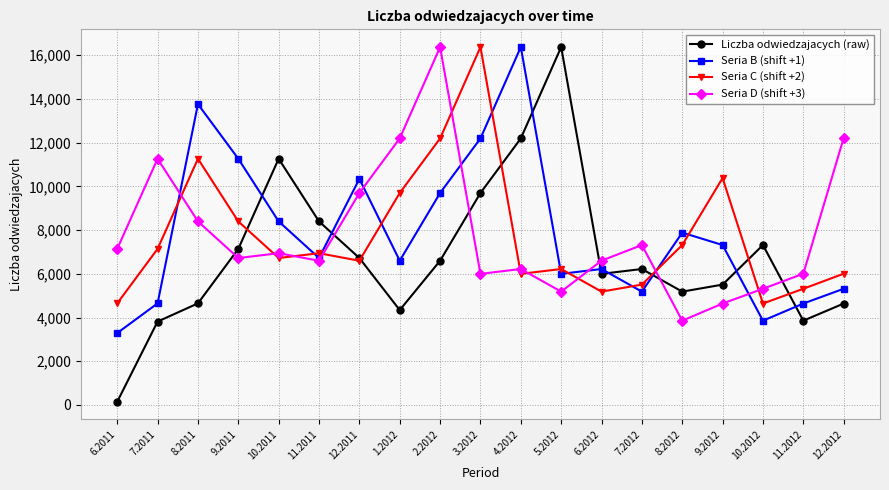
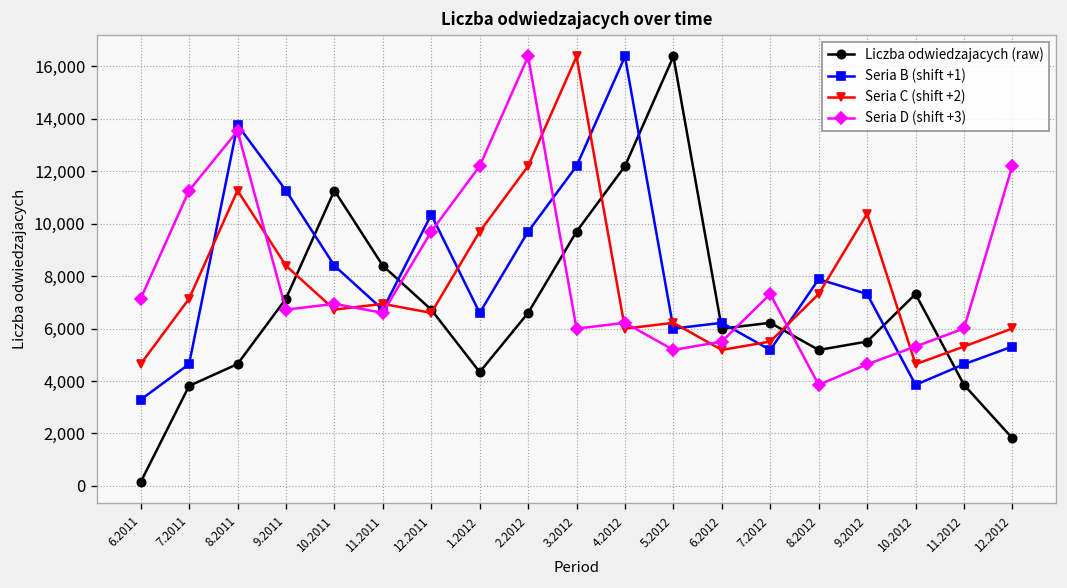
  {
    "Liczba odwiedzajacych (raw)": {
      "6.2011": "100",
      "7.2011": "3,800",
      "8.2011": "4,600",
      "9.2011": "7,100",
      "10.2011": "11,300",
      "11.2011": "8,400",
      "12.2011": "6,700",
      "1.2012": "4,300",
      "2.2012": "6,600",
      "3.2012": "9,700",
      "4.2012": "12,200",
      "5.2012": "16,400",
      "6.2012": "6,000",
      "7.2012": "6,200",
      "8.2012": "5,200",
      "9.2012": "5,500",
      "10.2012": "7,300",
      "11.2012": "3,900",
-     "12.2012": "4,600"
+     "12.2012": "1,800"
    },
    "Seria B (shift +1)": {
      "6.2011": "3,300",
      "7.2011": "4,600",
      "8.2011": "13,800",
      "9.2011": "11,300",
      "10.2011": "8,400",
      "11.2011": "6,700",
      "12.2011": "10,300",
      "1.2012": "6,600",
      "2.2012": "9,700",
      "3.2012": "12,200",
      "4.2012": "16,400",
      "5.2012": "6,000",
      "6.2012": "6,200",
      "7.2012": "5,200",
      "8.2012": "7,900",
      "9.2012": "7,300",
      "10.2012": "3,900",
      "11.2012": "4,600",
      "12.2012": "5,300"
    },
    "Seria C (shift +2)": {
      "6.2011": "4,600",
      "7.2011": "7,100",
      "8.2011": "11,300",
      "9.2011": "8,400",
      "10.2011": "6,700",
      "11.2011": "6,900",
      "12.2011": "6,600",
      "1.2012": "9,700",
      "2.2012": "12,200",
      "3.2012": "16,400",
      "4.2012": "6,000",
      "5.2012": "6,200",
      "6.2012": "5,200",
      "7.2012": "5,500",
      "8.2012": "7,300",
      "9.2012": "10,400",
      "10.2012": "4,600",
      "11.2012": "5,300",
      "12.2012": "6,000"
    },
    "Seria D (shift +3)": {
      "6.2011": "7,100",
      "7.2011": "11,300",
-     "8.2011": "8,400",
+     "8.2011": "13,500",
      "9.2011": "6,700",
      "10.2011": "6,900",
      "11.2011": "6,600",
      "12.2011": "9,700",
      "1.2012": "12,200",
      "2.2012": "16,400",
      "3.2012": "6,000",
      "4.2012": "6,200",
      "5.2012": "5,200",
-     "6.2012": "6,600",
+     "6.2012": "5,500",
      "7.2012": "7,300",
      "8.2012": "3,900",
      "9.2012": "4,600",
      "10.2012": "5,300",
      "11.2012": "6,000",
      "12.2012": "12,200"
    }
  }
